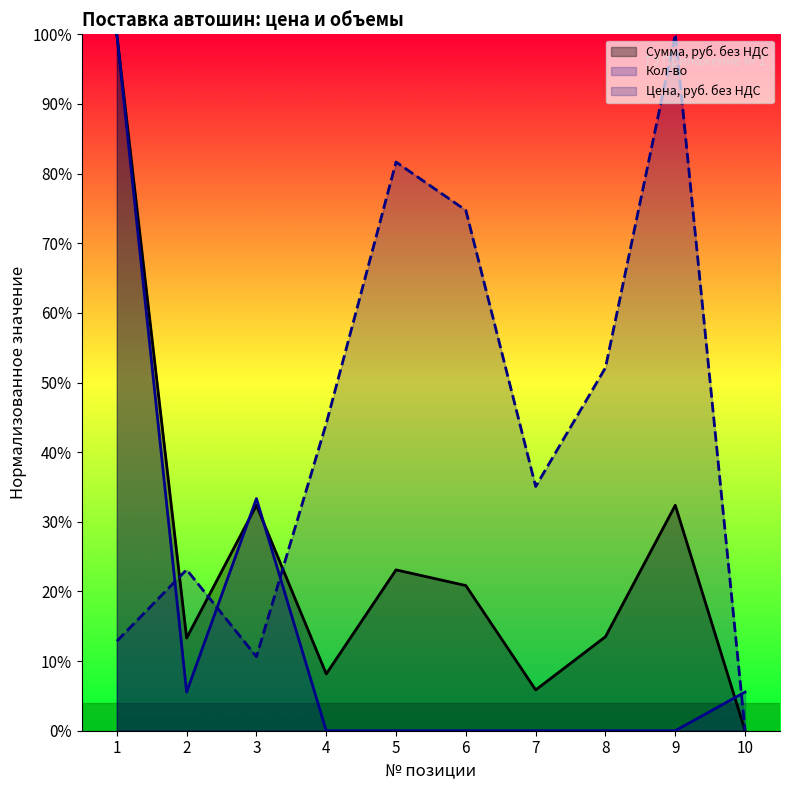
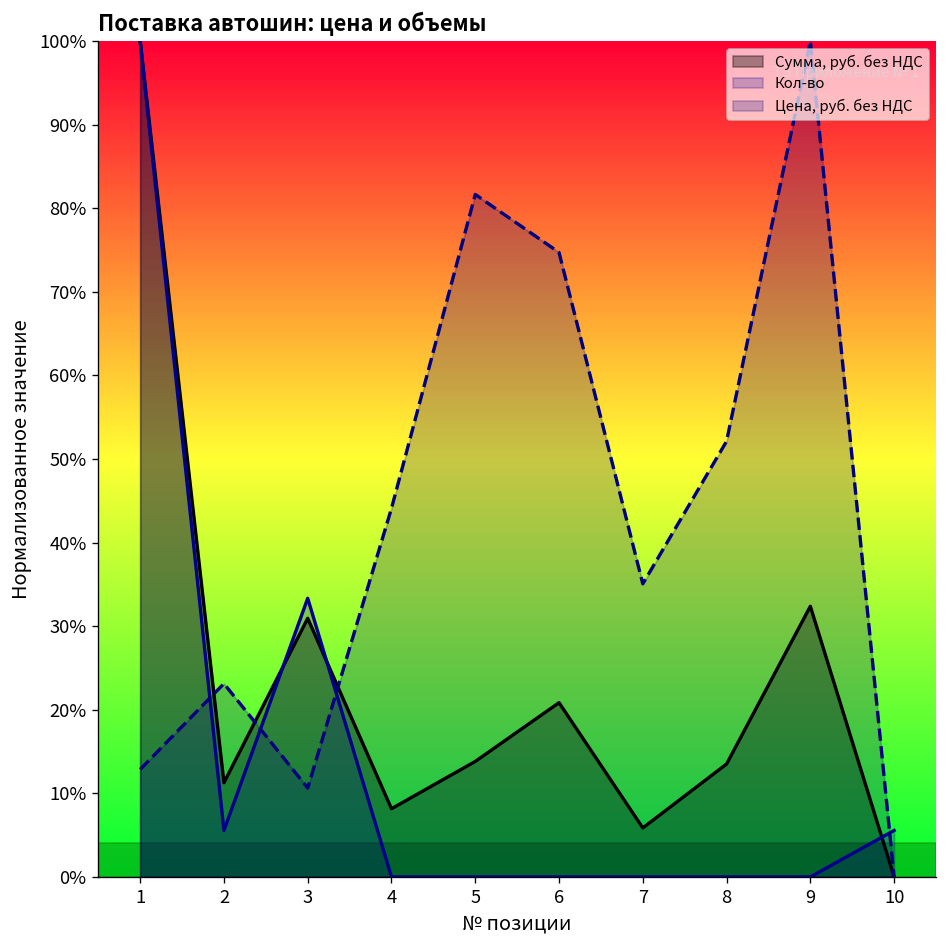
  {
    "Сумма, руб. без НДС": {
-     "2": "13%",
-     "3": "32%",
+     "2": "11%",
+     "3": "31%",
      "4": "8%",
-     "5": "23%",
+     "5": "14%",
      "6": "21%",
      "7": "6%",
      "8": "14%",
      "9": "32%"
    }
  }
